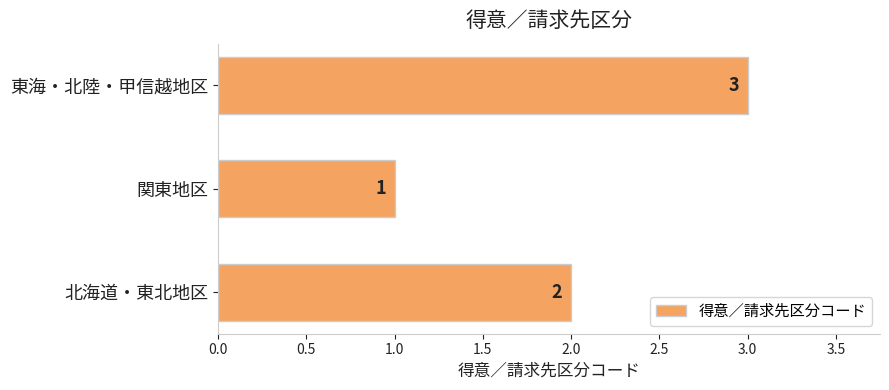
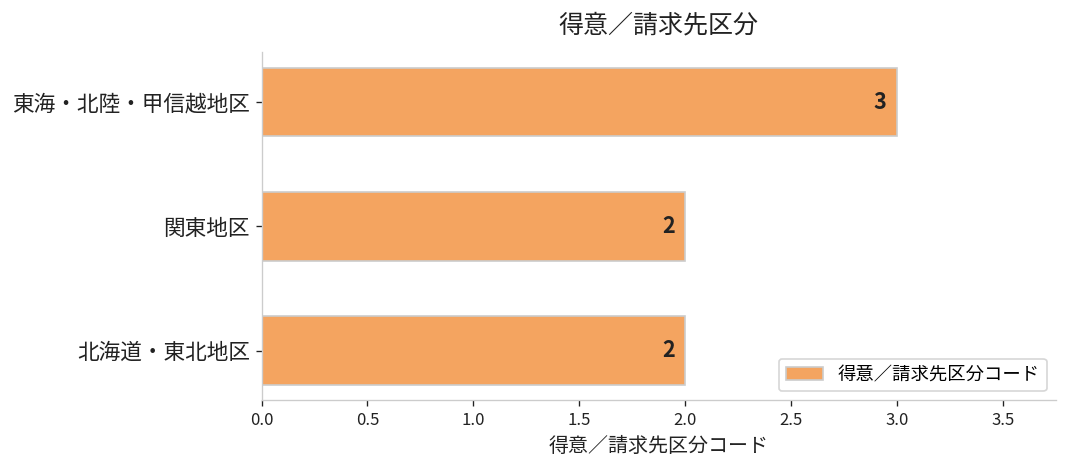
  {
    "東海・北陸・甲信越地区": 3,
-   "関東地区": 1,
+   "関東地区": 2,
    "北海道・東北地区": 2
  }
